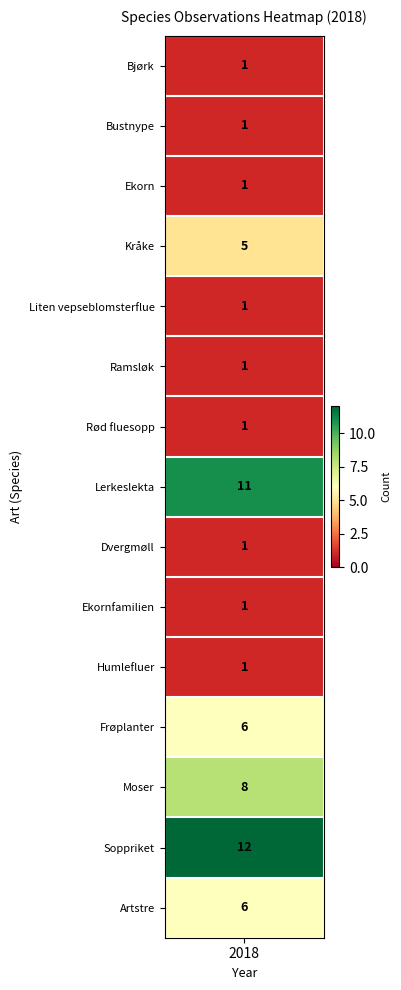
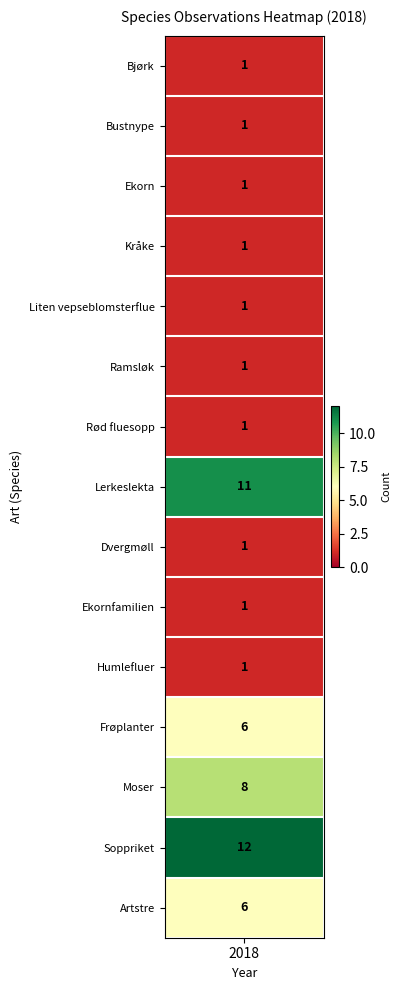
  {
    "Bjørk": {
      "2018": 1
    },
    "Bustnype": {
      "2018": 1
    },
    "Ekorn": {
      "2018": 1
    },
    "Kråke": {
-     "2018": 5
+     "2018": 1
    },
    "Liten vepseblomsterflue": {
      "2018": 1
    },
    "Ramsløk": {
      "2018": 1
    },
    "Rød fluesopp": {
      "2018": 1
    },
    "Lerkeslekta": {
      "2018": 11
    },
    "Dvergmøll": {
      "2018": 1
    },
    "Ekornfamilien": {
      "2018": 1
    },
    "Humlefluer": {
      "2018": 1
    },
    "Frøplanter": {
      "2018": 6
    },
    "Moser": {
      "2018": 8
    },
    "Soppriket": {
      "2018": 12
    },
    "Artstre": {
      "2018": 6
    }
  }
